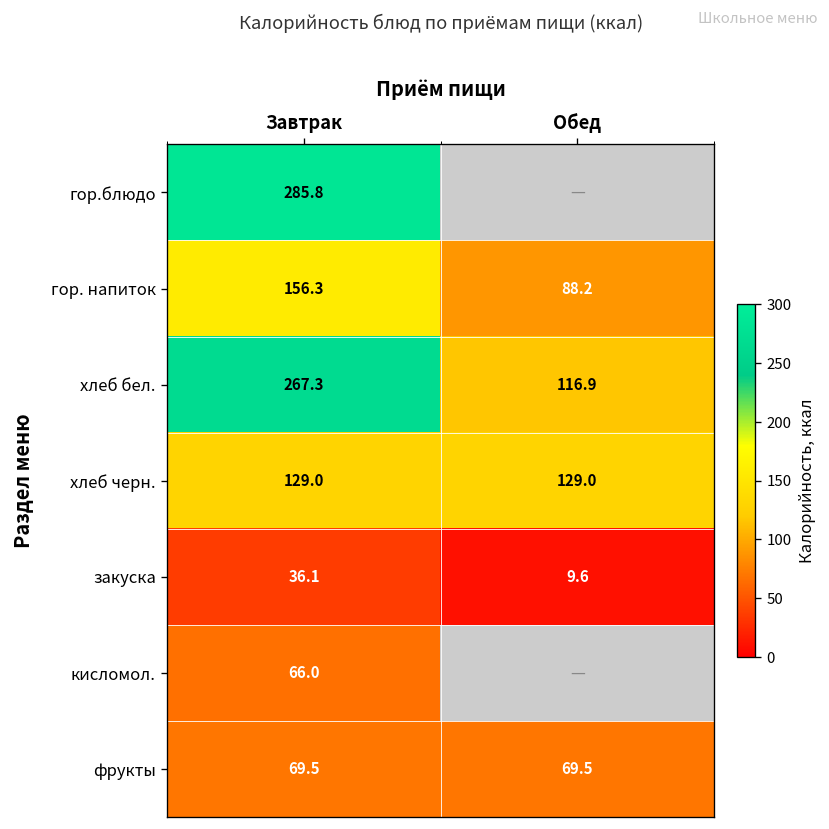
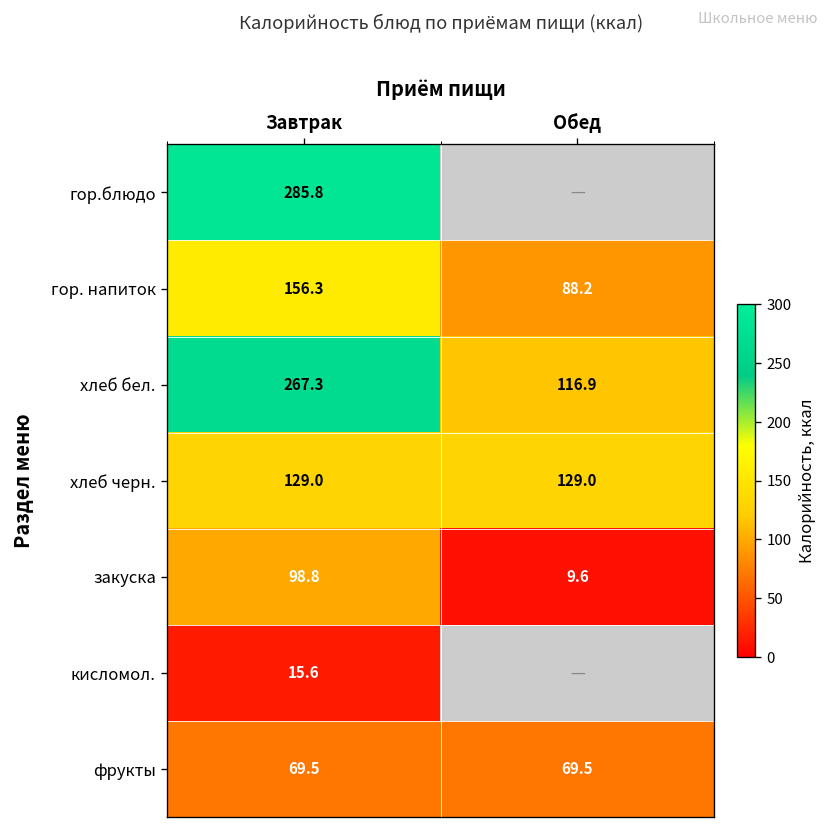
  {
    "гор.блюдо": {
      "Завтрак": 285.8
    },
    "гор. напиток": {
      "Завтрак": 156.3,
      "Обед": 88.2
    },
    "хлеб бел.": {
      "Завтрак": 267.3,
      "Обед": 116.9
    },
    "хлеб черн.": {
      "Завтрак": 129.0,
      "Обед": 129.0
    },
    "закуска": {
-     "Завтрак": 36.1,
+     "Завтрак": 98.8,
      "Обед": 9.6
    },
    "кисломол.": {
-     "Завтрак": 66.0
+     "Завтрак": 15.6
    },
    "фрукты": {
      "Завтрак": 69.5,
      "Обед": 69.5
    }
  }
